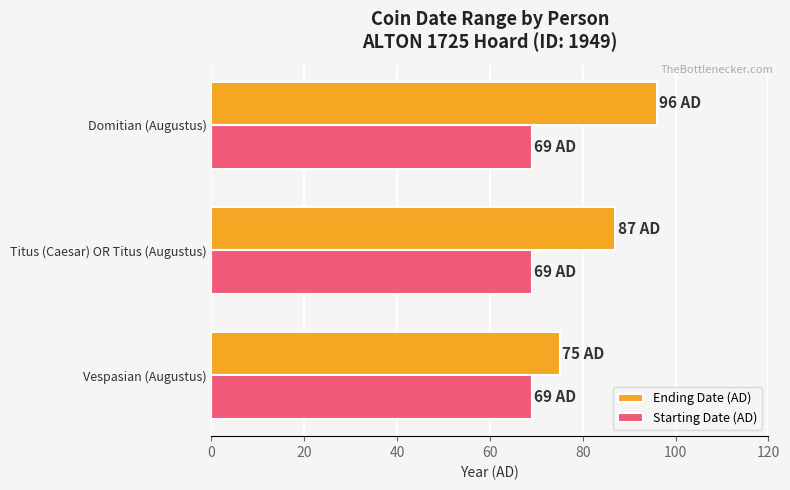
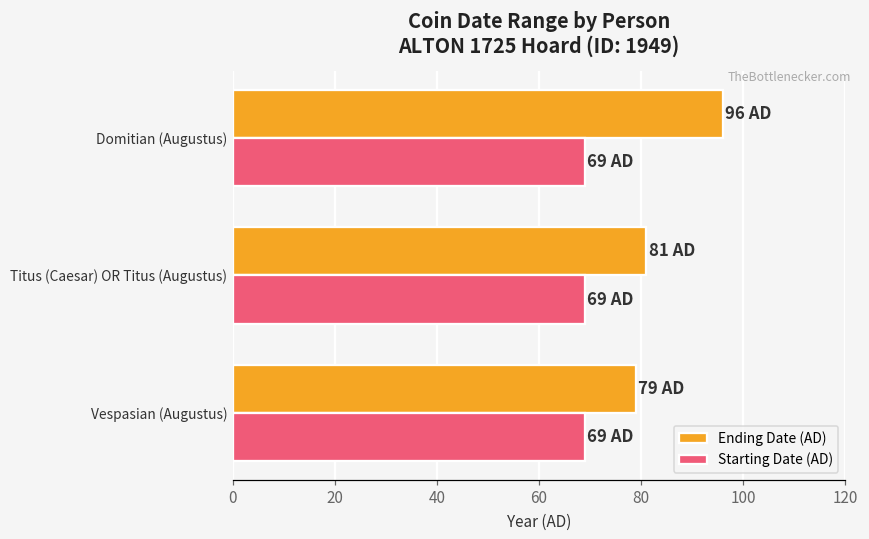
  {
    "Ending Date (AD)": {
      "Domitian (Augustus)": 96,
-     "Titus (Caesar) OR Titus (Augustus)": 87,
-     "Vespasian (Augustus)": 75
+     "Titus (Caesar) OR Titus (Augustus)": 81,
+     "Vespasian (Augustus)": 79
    },
    "Starting Date (AD)": {
      "Domitian (Augustus)": 69,
      "Titus (Caesar) OR Titus (Augustus)": 69,
      "Vespasian (Augustus)": 69
    }
  }
